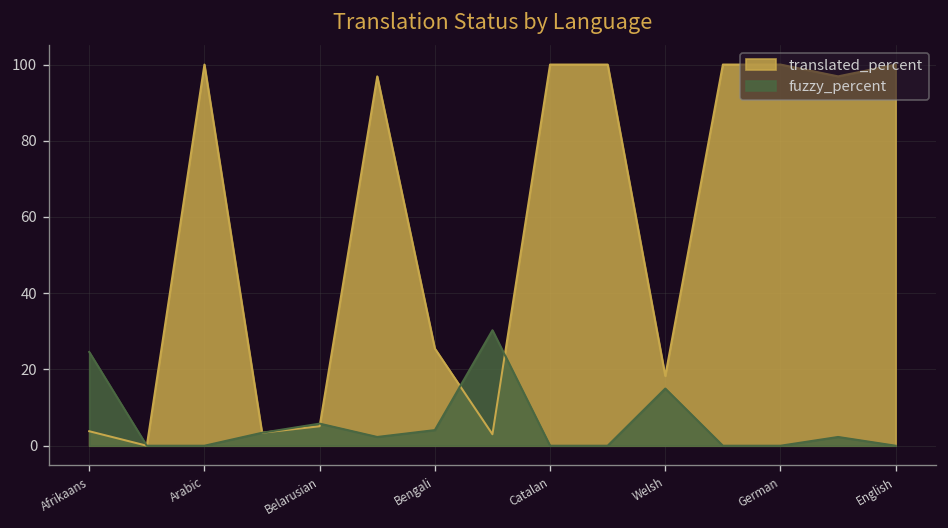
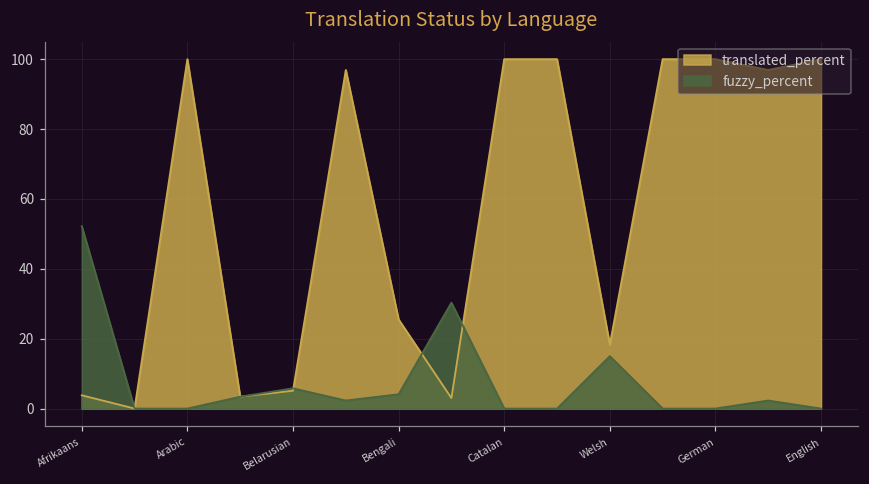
  {
    "translated_percent": {
      "Afrikaans": 4,
      "Arabic": 100,
      "Bengali": 26,
      "Catalan": 100,
      "Welsh": 18
    },
    "fuzzy_percent": {
-     "Afrikaans": 25,
+     "Afrikaans": 52,
      "Arabic": 0,
      "Bengali": 4,
      "Catalan": 0,
      "Welsh": 15,
      "German": 0,
      "English": 0
    }
  }
